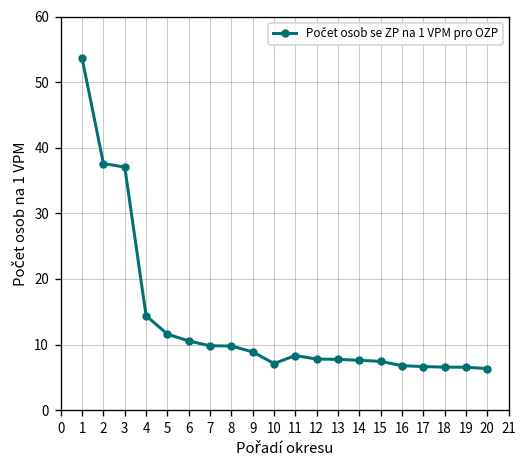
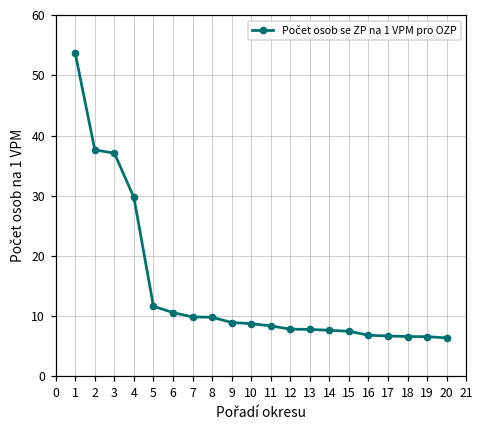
  {
    "1": 54,
    "2": 38,
    "3": 37,
-   "4": 14,
+   "4": 30,
    "5": 12,
    "6": 11,
    "7": 10,
    "8": 10,
    "9": 9,
-   "10": 7,
+   "10": 9,
    "11": 8,
    "12": 8,
    "13": 8,
    "14": 8,
    "15": 7,
    "16": 7,
    "17": 7,
    "18": 7,
    "19": 7,
    "20": 6
  }
